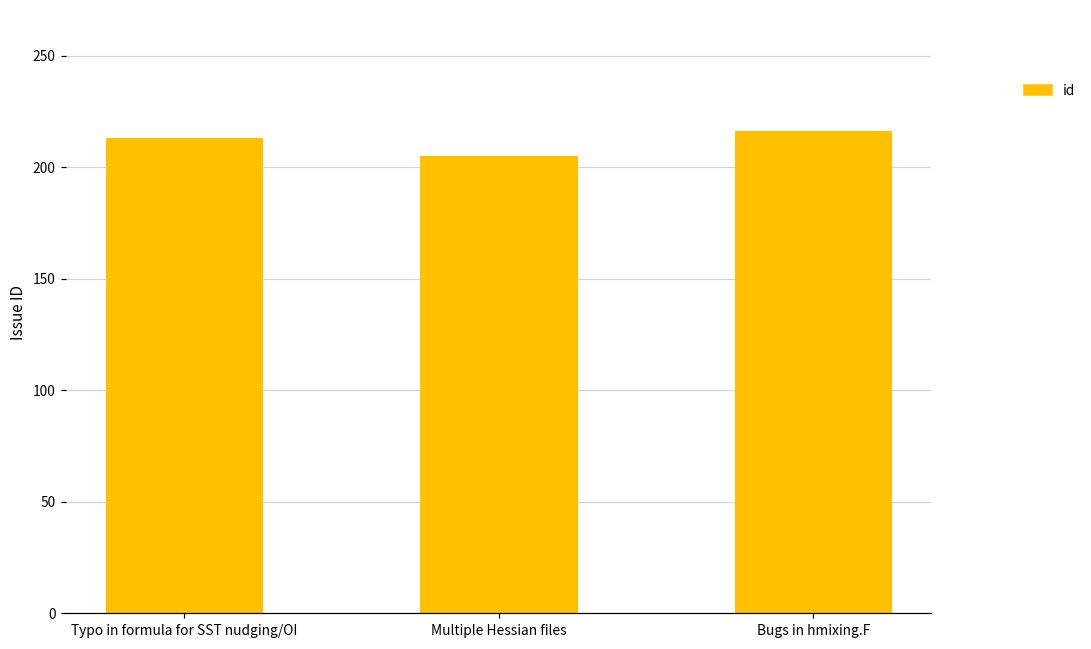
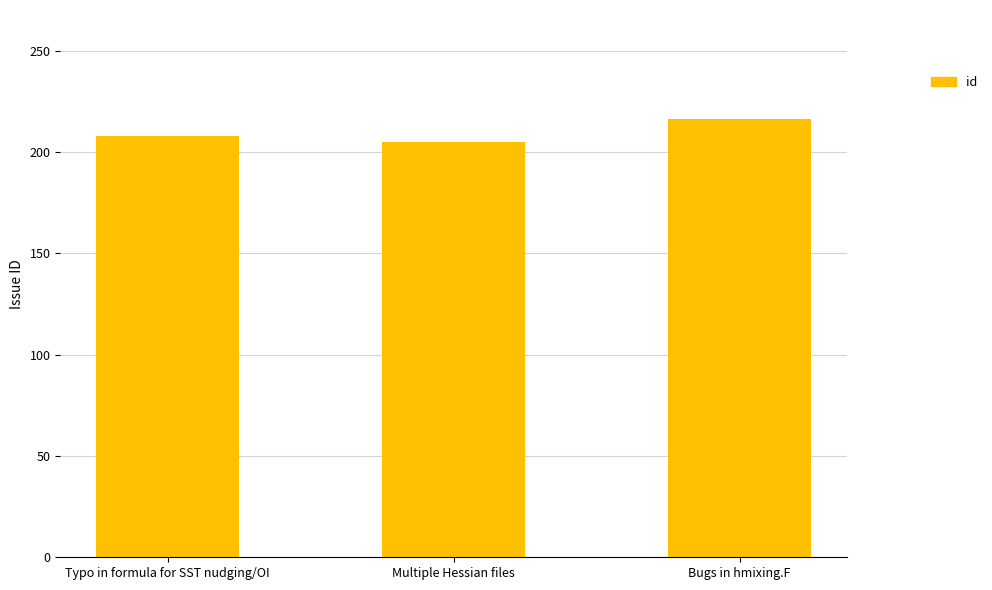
  {
-   "Typo in formula for SST nudging/OI": 213,
+   "Typo in formula for SST nudging/OI": 208,
    "Multiple Hessian files": 205,
    "Bugs in hmixing.F": 216
  }
